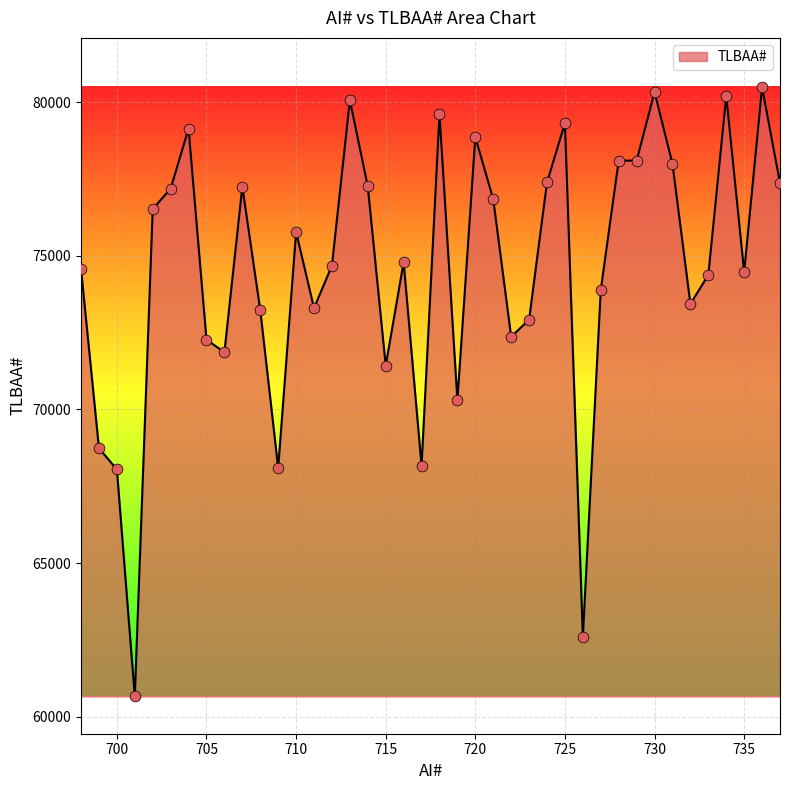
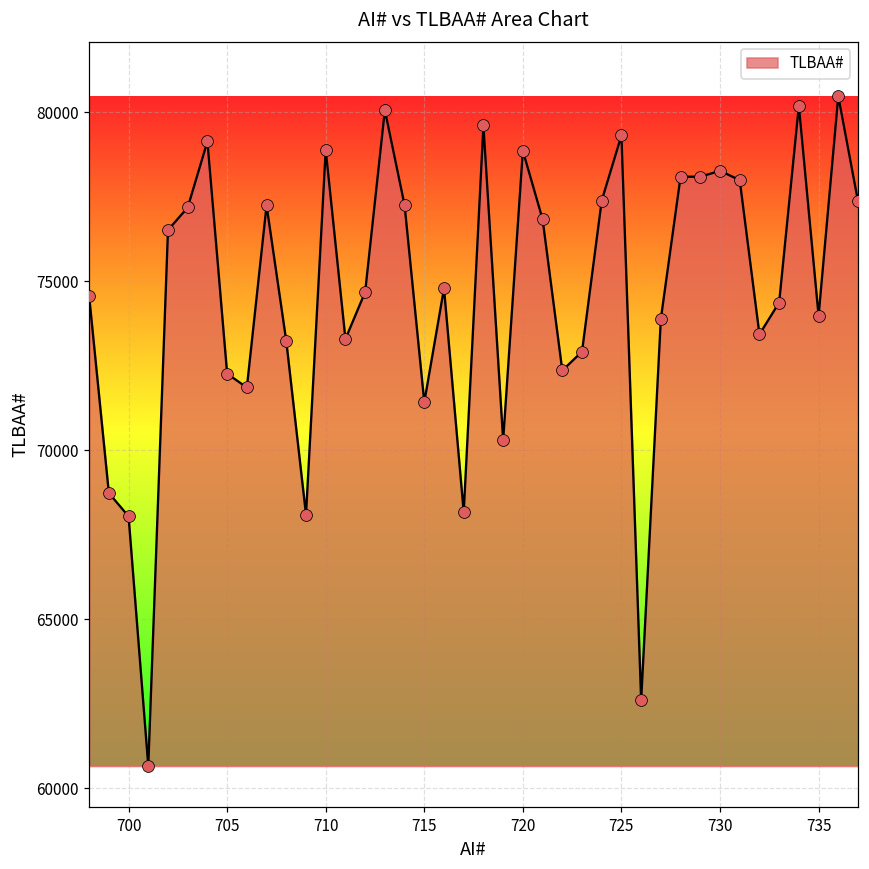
  {
    "700": 68000,
    "705": 72300,
-   "710": 75800,
+   "710": 78900,
    "715": 71400,
    "720": 78900,
    "725": 79300,
-   "730": 80300,
-   "735": 74500
+   "730": 78300,
+   "735": 74000
  }
